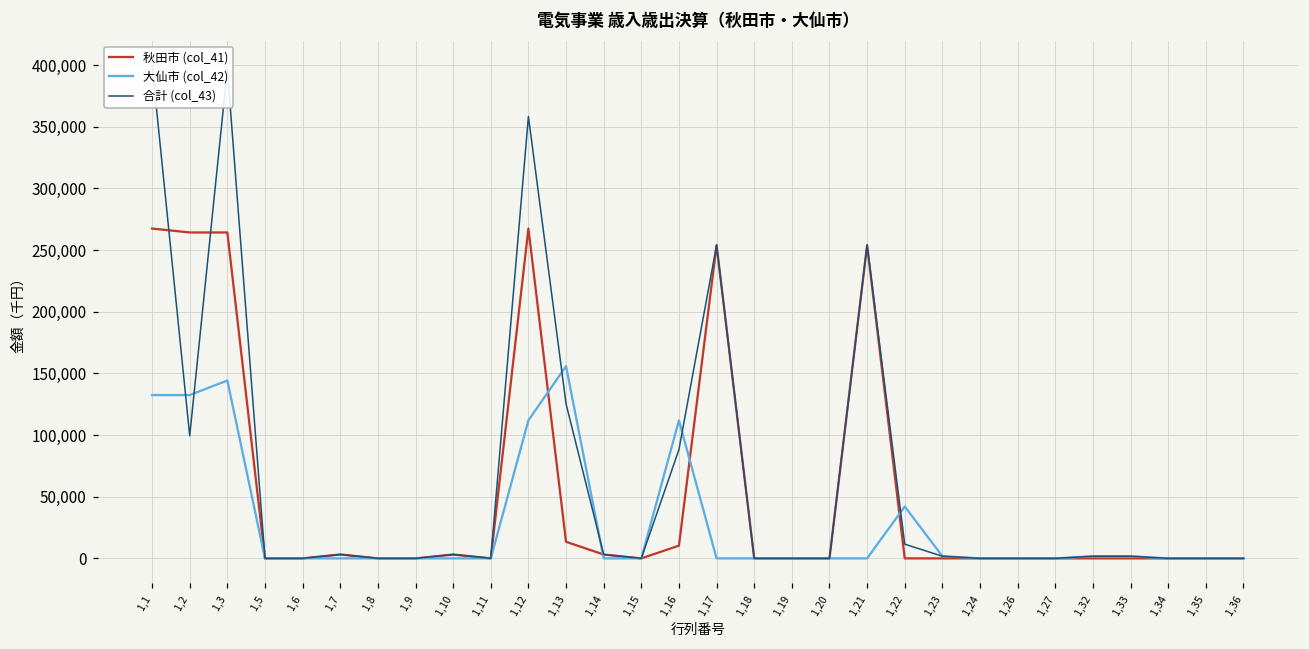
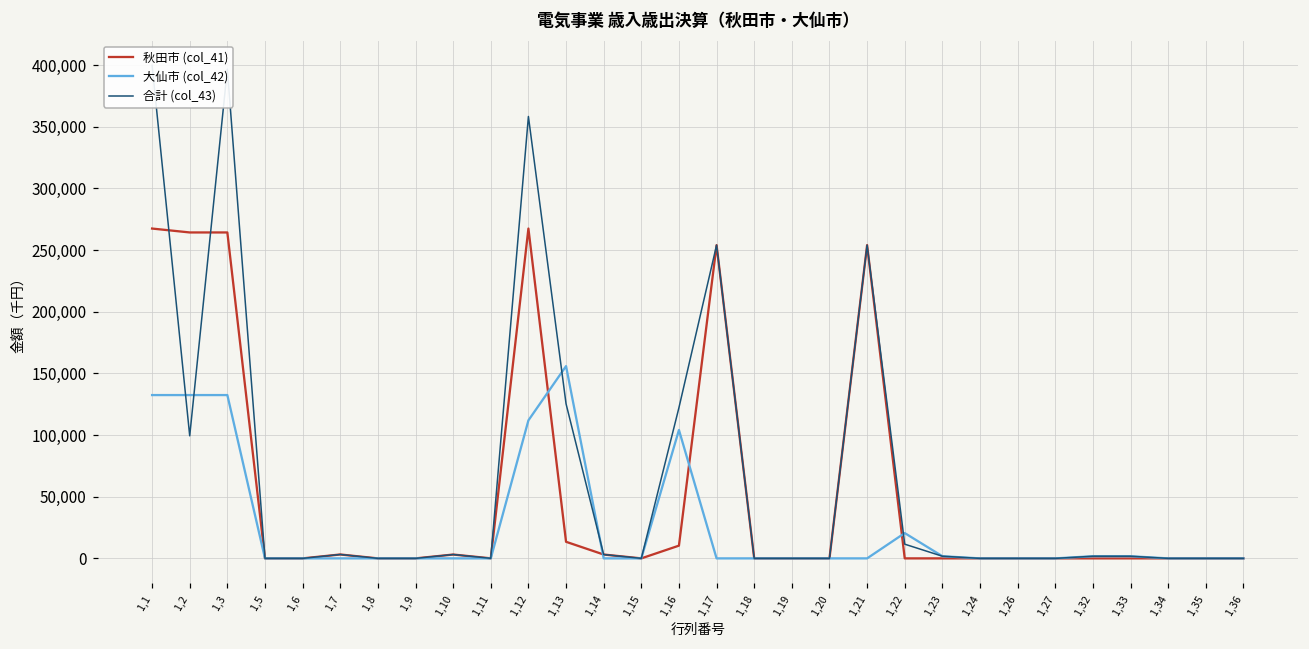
  {
    "秋田市 (col_41)": {
      "1,1": "267,000",
      "1,2": "264,000",
      "1,3": "264,000",
      "1,12": "267,000",
      "1,13": "13,000",
      "1,16": "10,000",
      "1,22": "0"
    },
    "大仙市 (col_42)": {
      "1,1": "132,000",
      "1,2": "132,000",
-     "1,3": "144,000",
+     "1,3": "132,000",
      "1,7": "0",
      "1,10": "0",
      "1,12": "112,000",
      "1,13": "156,000",
      "1,14": "0",
-     "1,16": "112,000",
+     "1,16": "104,000",
      "1,17": "0",
      "1,21": "0",
-     "1,22": "42,000"
+     "1,22": "21,000"
    },
    "合計 (col_43)": {
      "1,2": "99,000",
      "1,12": "358,000",
      "1,13": "125,000",
-     "1,16": "88,000",
+     "1,16": "122,000",
      "1,22": "12,000"
    }
  }
